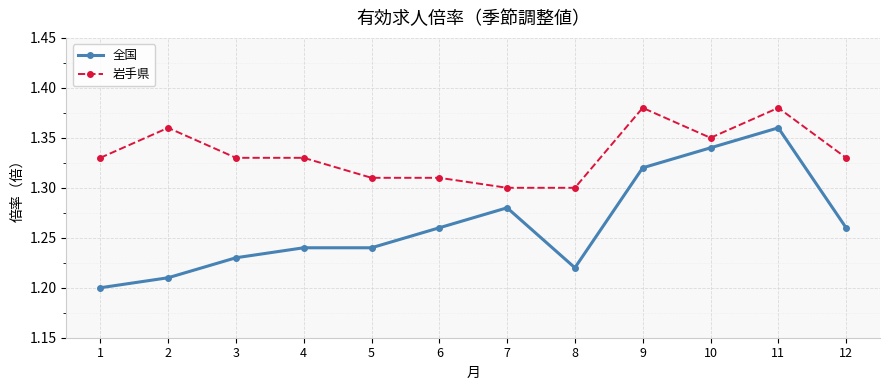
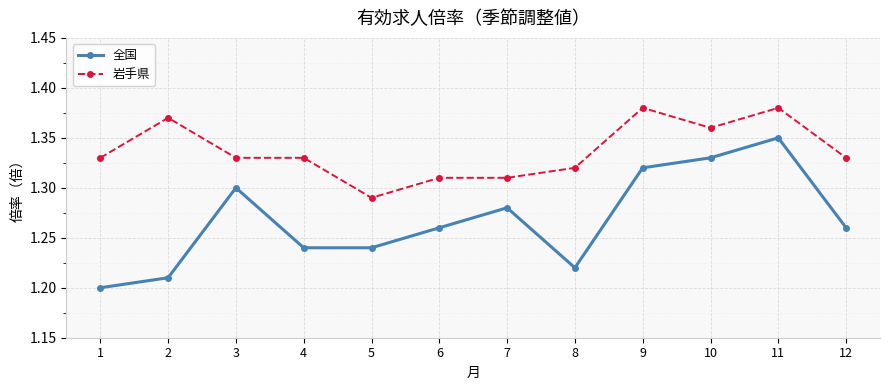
  {
    "全国": {
      "1": 1.20,
      "2": 1.21,
-     "3": 1.23,
+     "3": 1.30,
      "4": 1.24,
      "5": 1.24,
      "6": 1.26,
      "7": 1.28,
      "8": 1.22,
      "9": 1.32,
-     "10": 1.34,
-     "11": 1.36,
+     "10": 1.33,
+     "11": 1.35,
      "12": 1.26
    },
    "岩手県": {
      "1": 1.33,
-     "2": 1.36,
+     "2": 1.37,
      "3": 1.33,
      "4": 1.33,
-     "5": 1.31,
+     "5": 1.29,
      "6": 1.31,
-     "7": 1.30,
-     "8": 1.30,
+     "7": 1.31,
+     "8": 1.32,
      "9": 1.38,
-     "10": 1.35,
+     "10": 1.36,
      "11": 1.38,
      "12": 1.33
    }
  }
